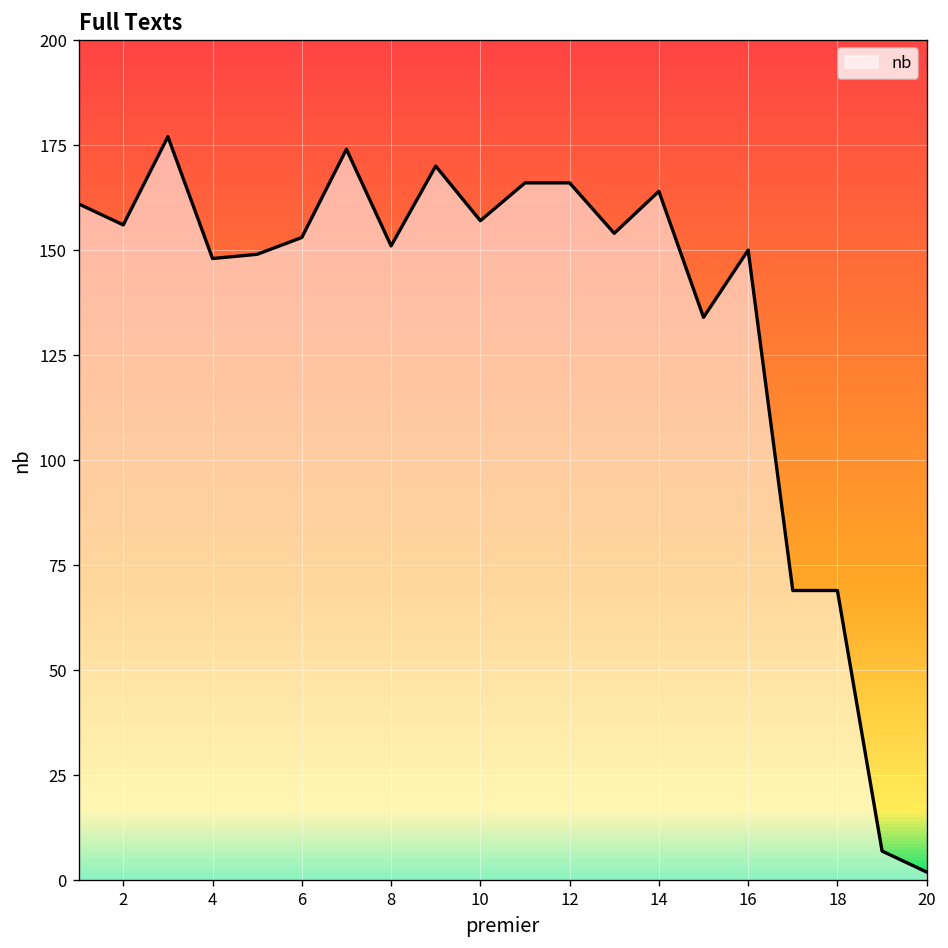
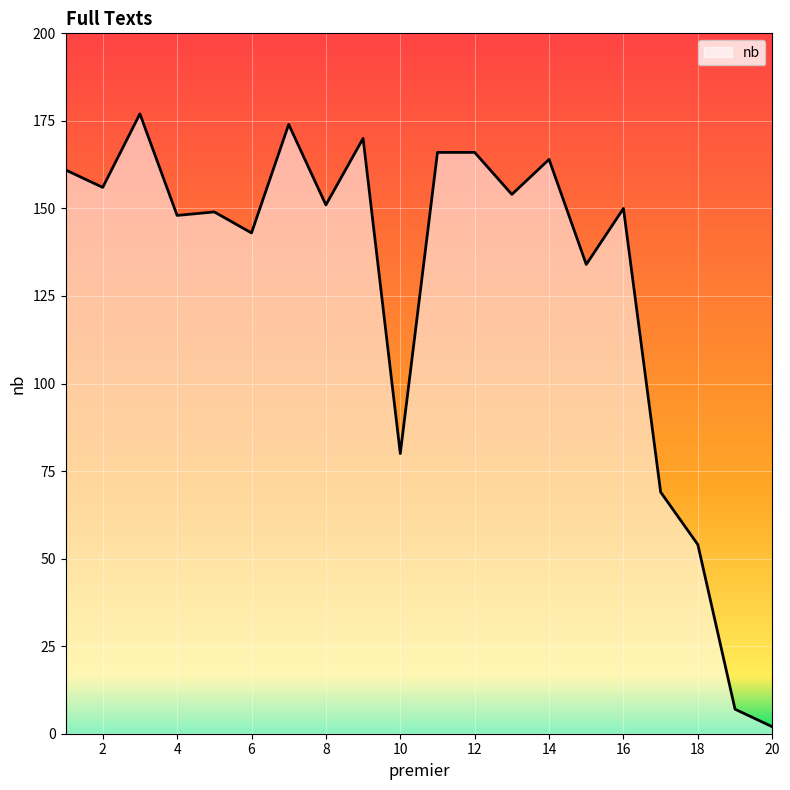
  {
    "2": 156,
    "4": 148,
-   "6": 153,
+   "6": 143,
    "8": 151,
-   "10": 157,
+   "10": 80,
    "12": 166,
    "14": 164,
    "16": 150,
-   "18": 69,
+   "18": 54,
    "20": 2
  }
